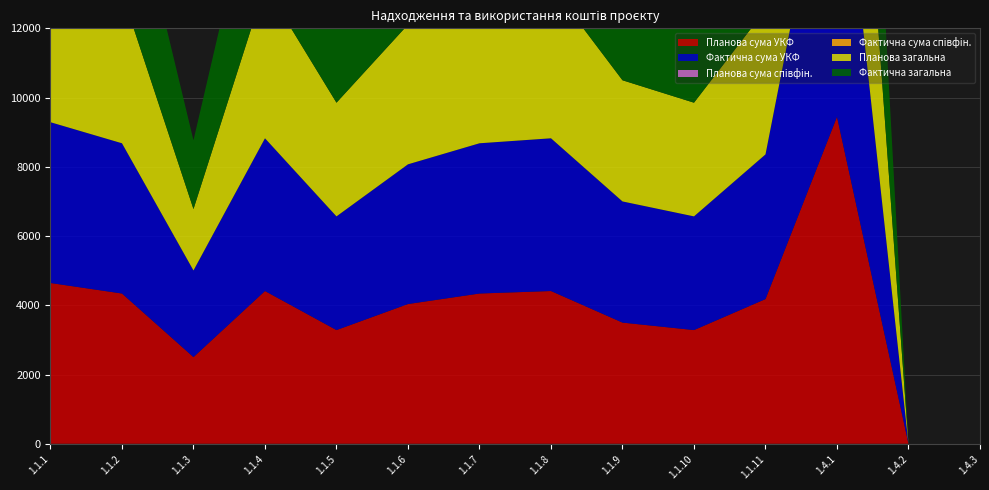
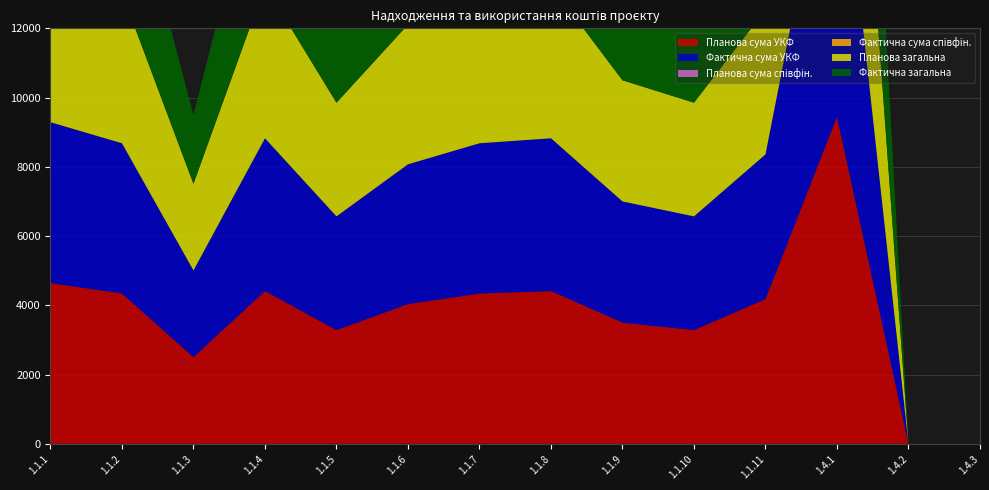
  {
    "Планова сума УКФ": {
      "1.1.1": 4600,
      "1.1.2": 4300,
      "1.1.3": 2500,
      "1.1.4": 4400,
      "1.1.5": 3300,
      "1.1.6": 4000,
      "1.1.7": 4300,
      "1.1.8": 4400,
      "1.1.9": 3500,
      "1.1.10": 3300,
      "1.1.11": 4200,
      "1.4.1": 9400
    },
    "Планова загальна": {
-     "1.1.3": 1800,
+     "1.1.3": 2500,
      "1.1.5": 3300,
      "1.1.9": 3500,
      "1.1.10": 3300
    },
    "Фактична загальна": {
      "1.1.3": 2000
    }
  }
